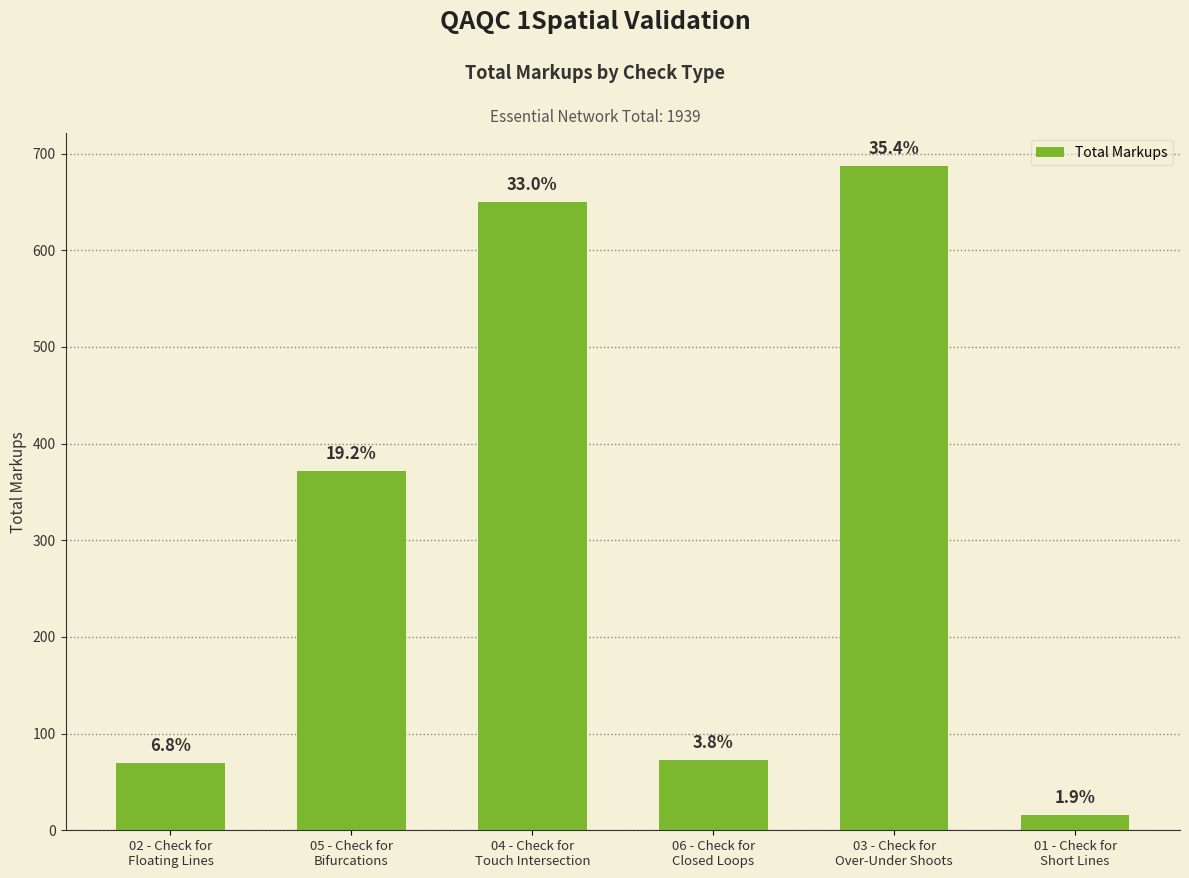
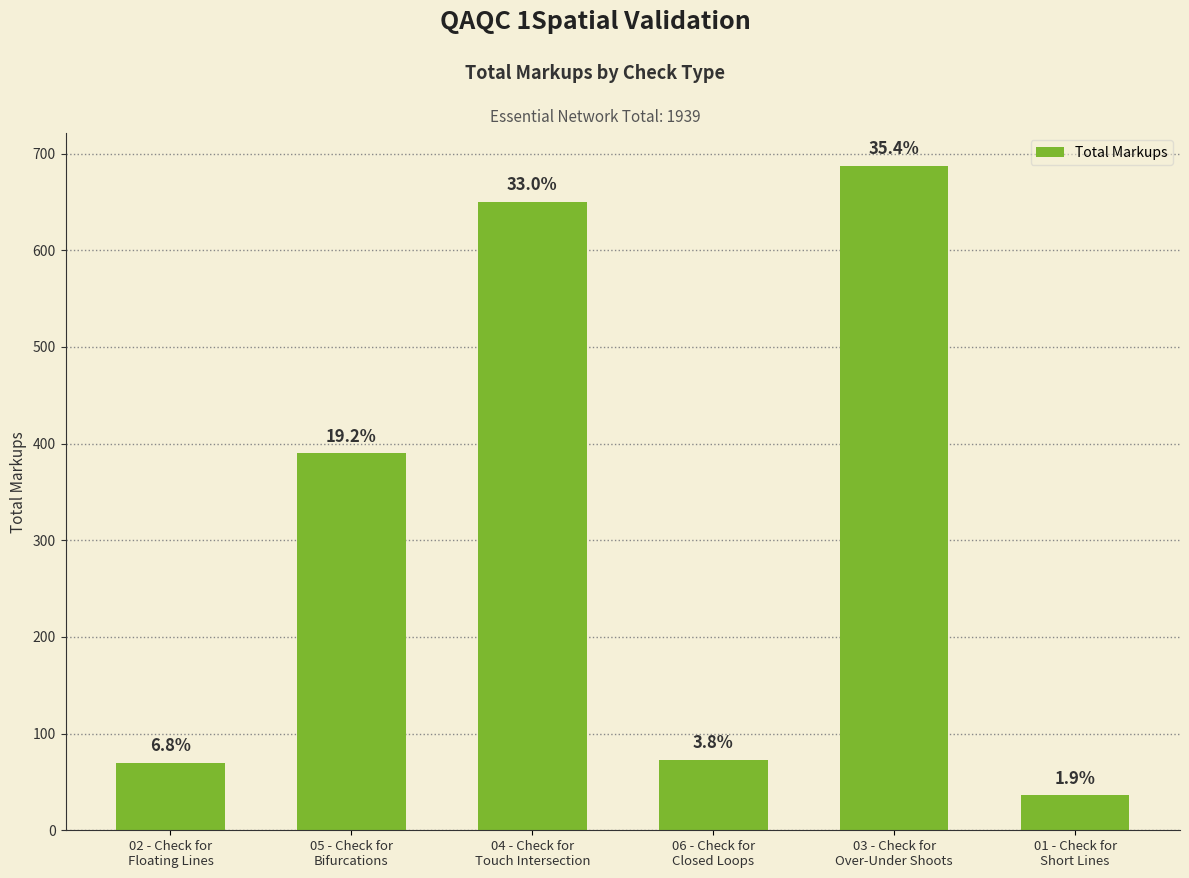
  {
-   "05 - Check for Bifurcations": 370,
-   "01 - Check for Short Lines": 20
+   "05 - Check for Bifurcations": 390,
+   "01 - Check for Short Lines": 40
  }
